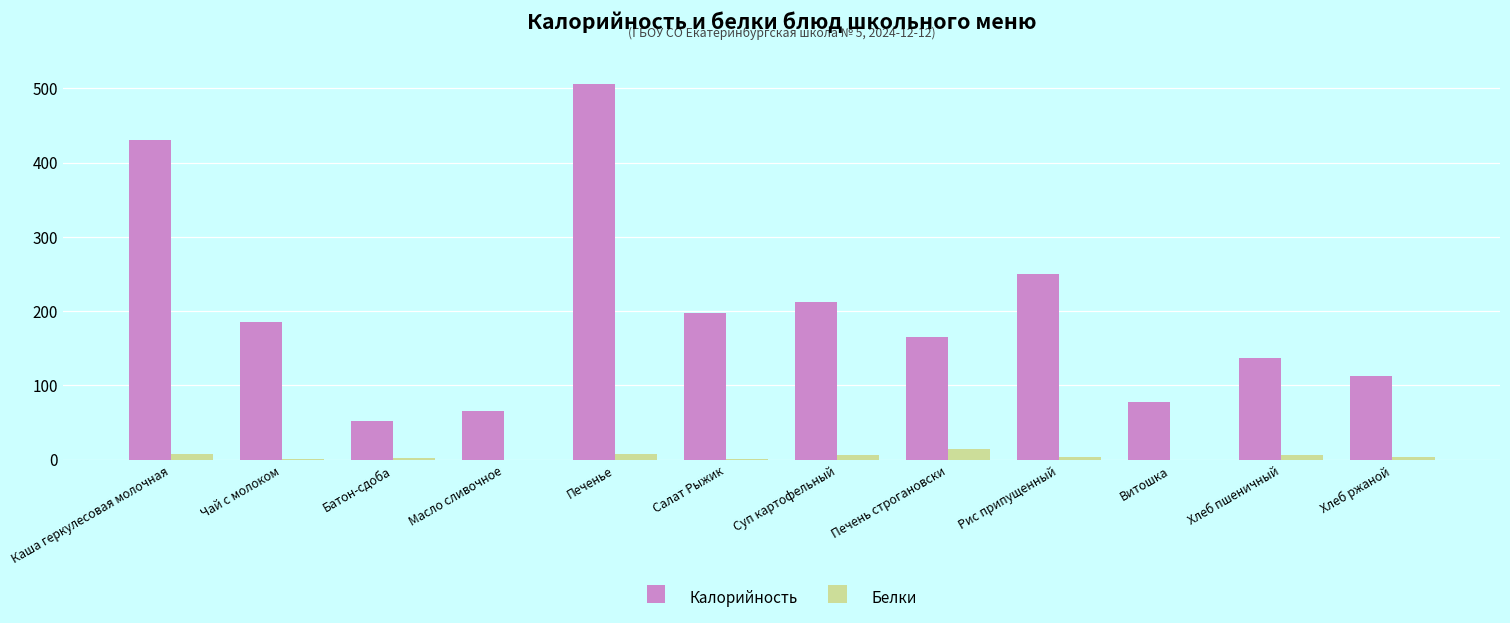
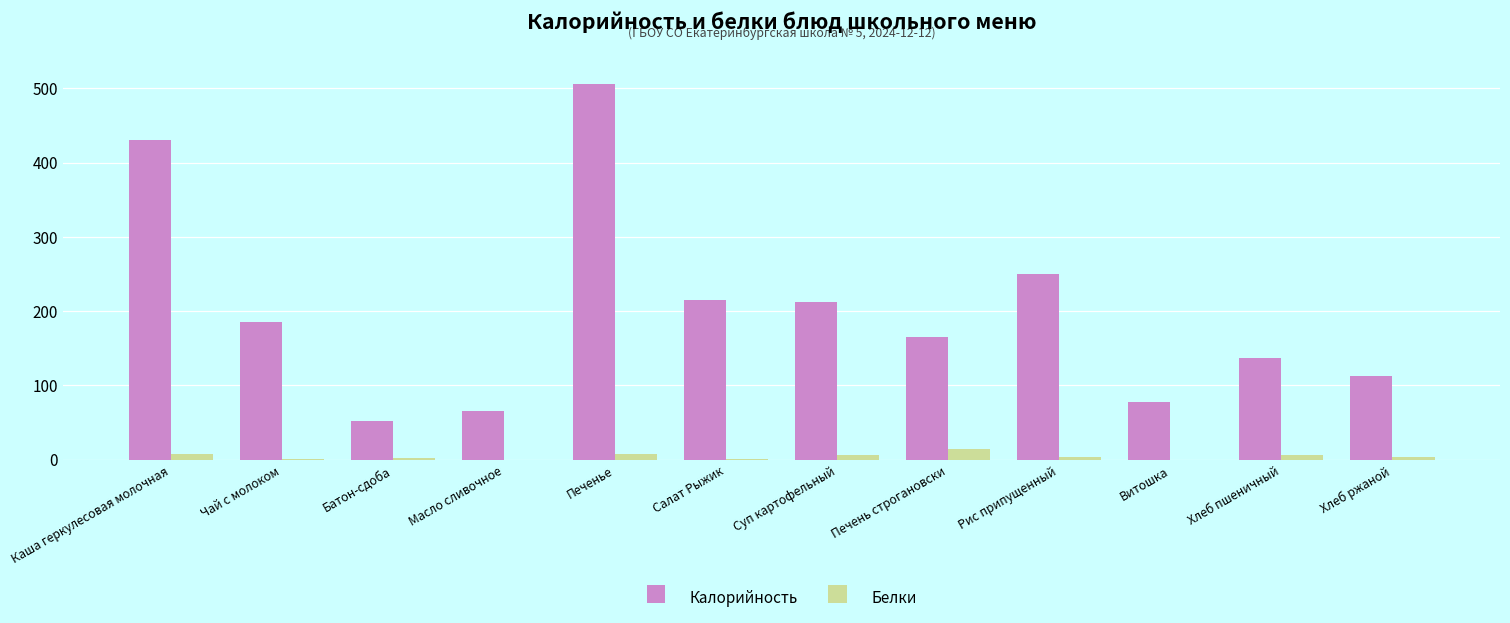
  {
    "Калорийность": {
      "Каша геркулесовая молочная": 430,
      "Чай с молоком": 180,
      "Батон-сдоба": 50,
      "Масло сливочное": 70,
      "Печенье": 510,
-     "Салат Рыжик": 200,
+     "Салат Рыжик": 220,
      "Суп картофельный": 210,
      "Печень строгановски": 160,
      "Рис припущенный": 250,
      "Витошка": 80,
      "Хлеб пшеничный": 140,
      "Хлеб ржаной": 110
    },
    "Белки": {
      "Каша геркулесовая молочная": 10,
      "Печенье": 10,
      "Суп картофельный": 10,
      "Печень строгановски": 10,
      "Рис припущенный": 0,
      "Витошка": 0,
      "Хлеб пшеничный": 10,
      "Хлеб ржаной": 0
    }
  }
